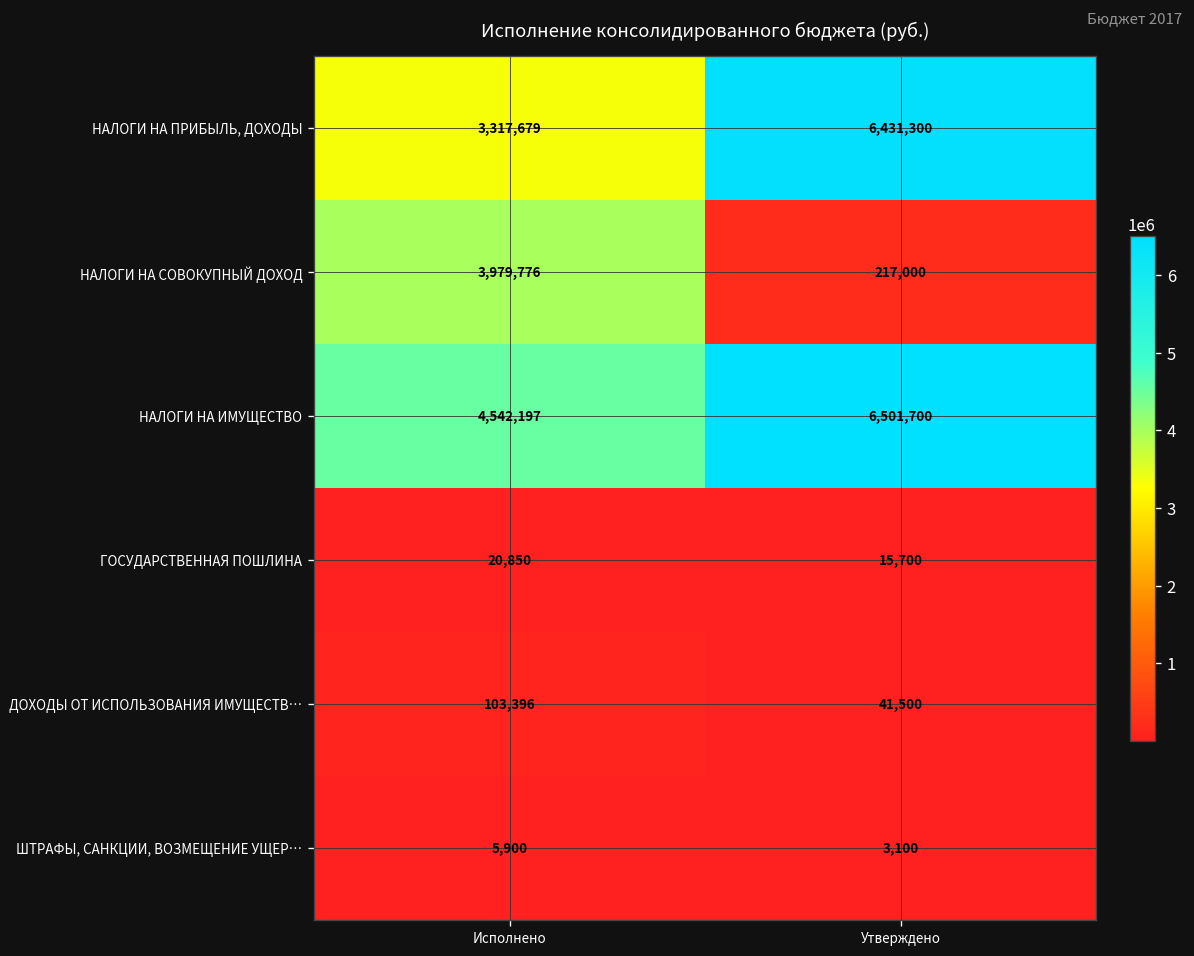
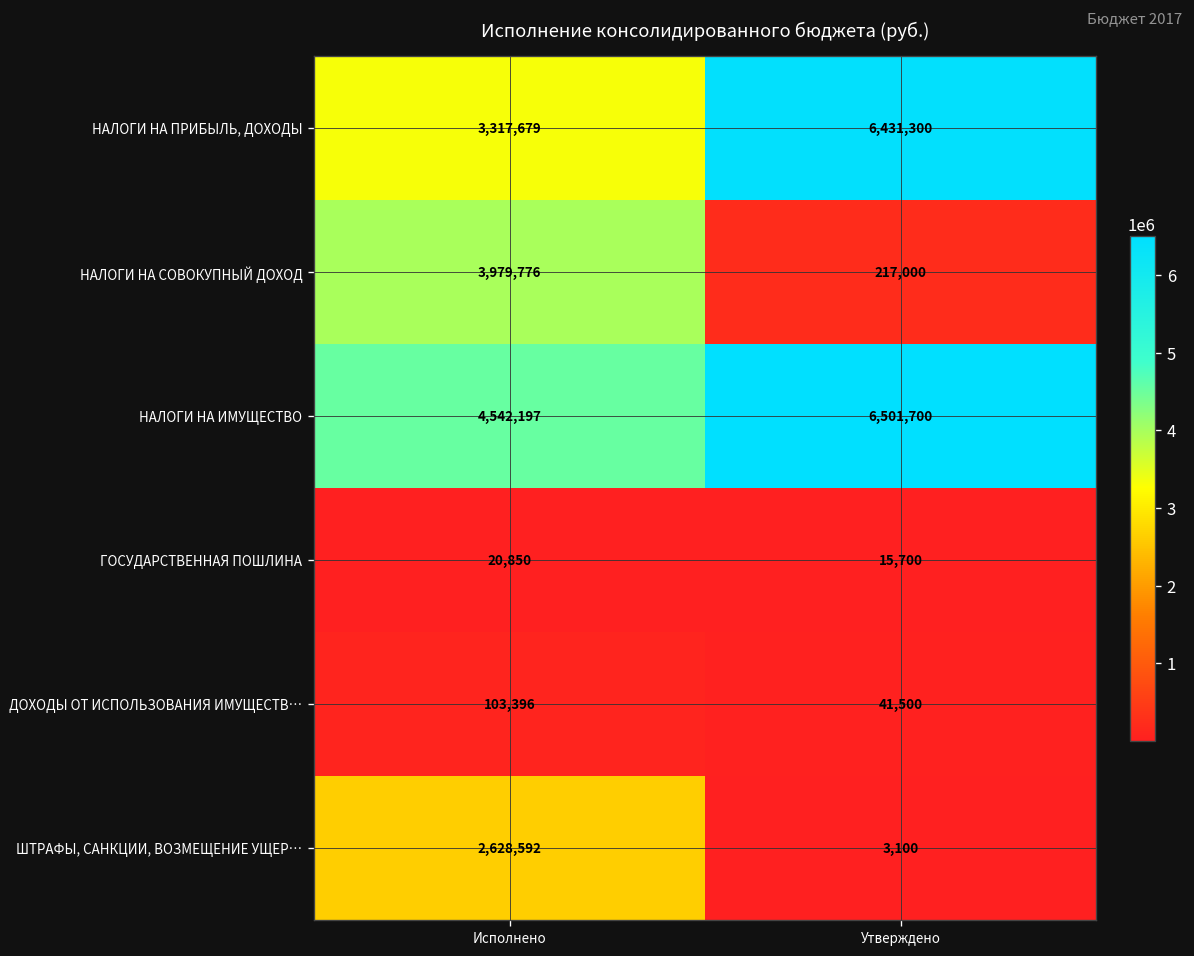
  {
    "НАЛОГИ НА ПРИБЫЛЬ, ДОХОДЫ": {
      "Исполнено": "3,317,679",
      "Утверждено": "6,431,300"
    },
    "НАЛОГИ НА СОВОКУПНЫЙ ДОХОД": {
      "Исполнено": "3,979,776",
      "Утверждено": "217,000"
    },
    "НАЛОГИ НА ИМУЩЕСТВО": {
      "Исполнено": "4,542,197",
      "Утверждено": "6,501,700"
    },
    "ГОСУДАРСТВЕННАЯ ПОШЛИНА": {
      "Исполнено": "20,850",
      "Утверждено": "15,700"
    },
    "ДОХОДЫ ОТ ИСПОЛЬЗОВАНИЯ ИМУЩЕСТВ…": {
      "Исполнено": "103,396",
      "Утверждено": "41,500"
    },
    "ШТРАФЫ, САНКЦИИ, ВОЗМЕЩЕНИЕ УЩЕР…": {
-     "Исполнено": "5,900",
+     "Исполнено": "2,628,592",
      "Утверждено": "3,100"
    }
  }
